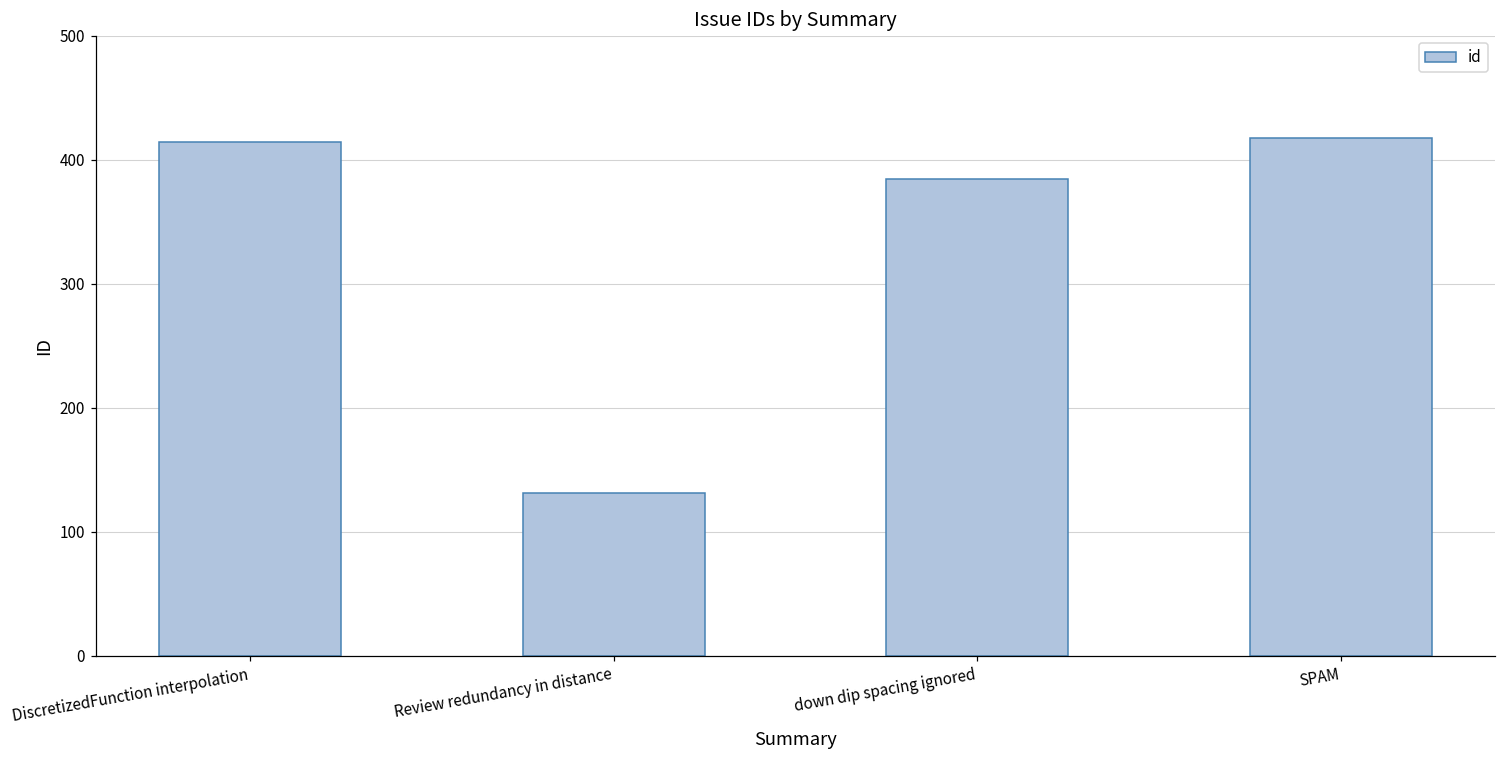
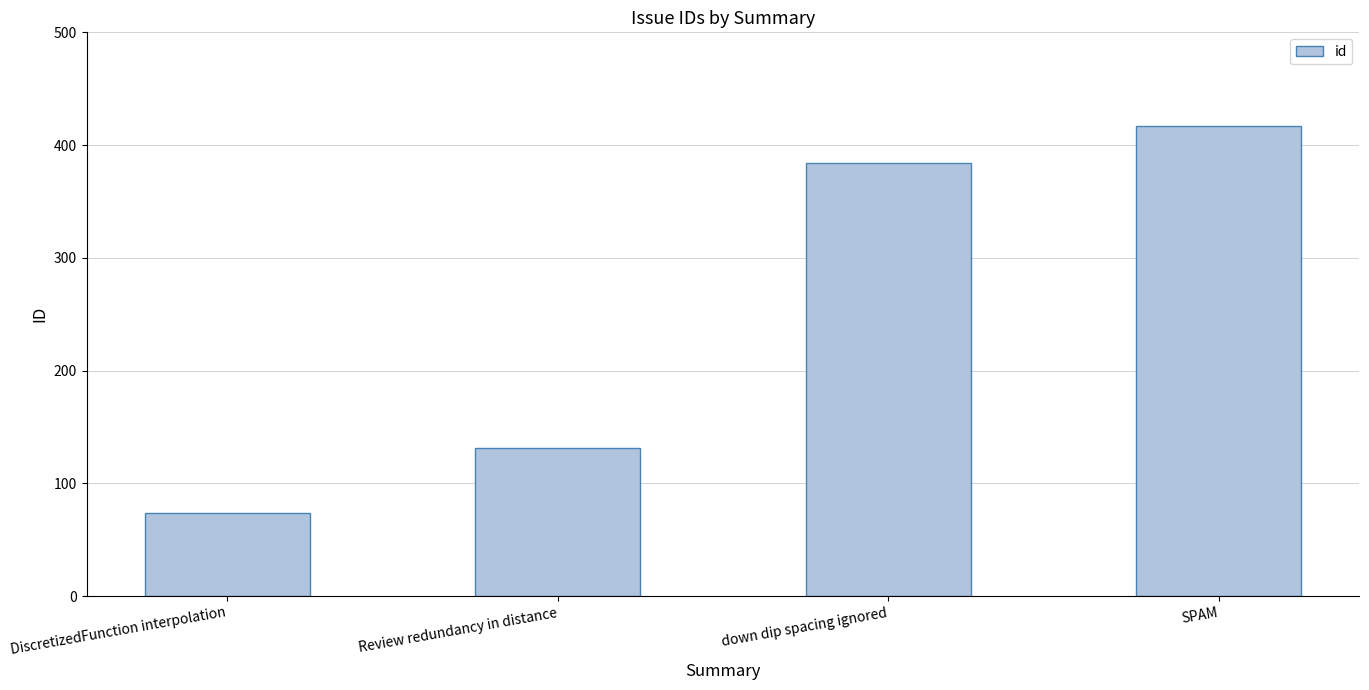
  {
-   "DiscretizedFunction interpolation": 414,
+   "DiscretizedFunction interpolation": 74,
    "Review redundancy in distance": 131,
    "down dip spacing ignored": 384,
    "SPAM": 417
  }
